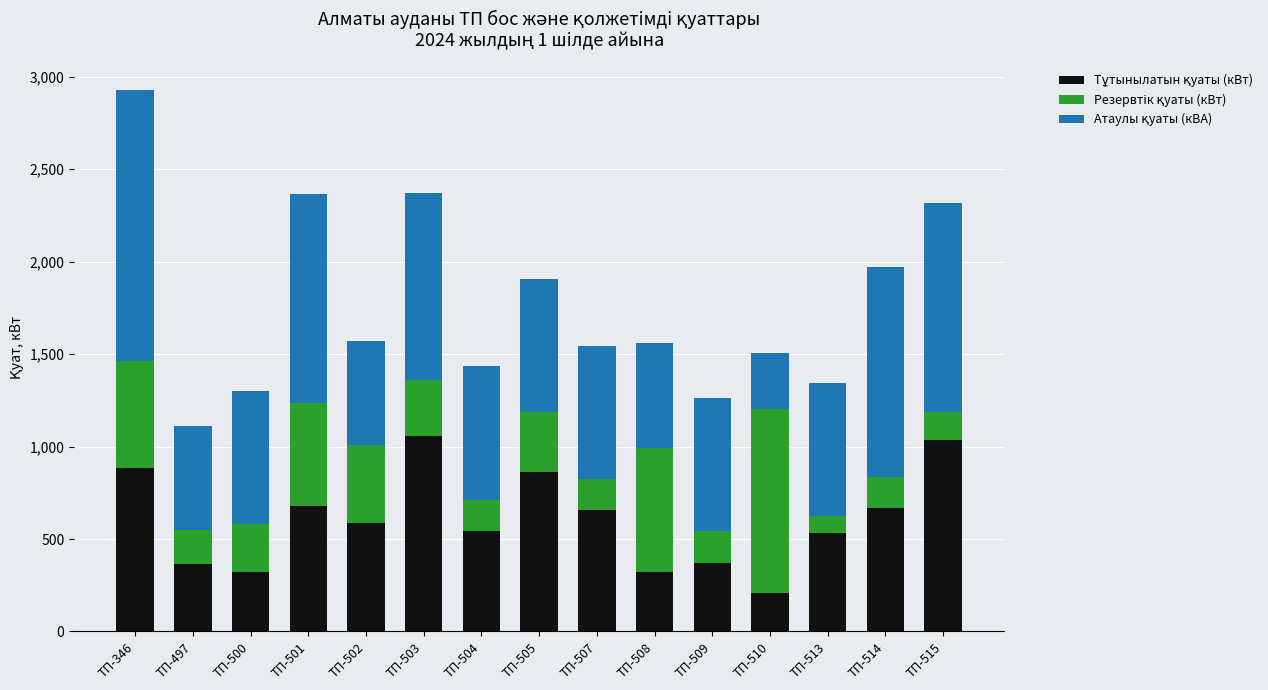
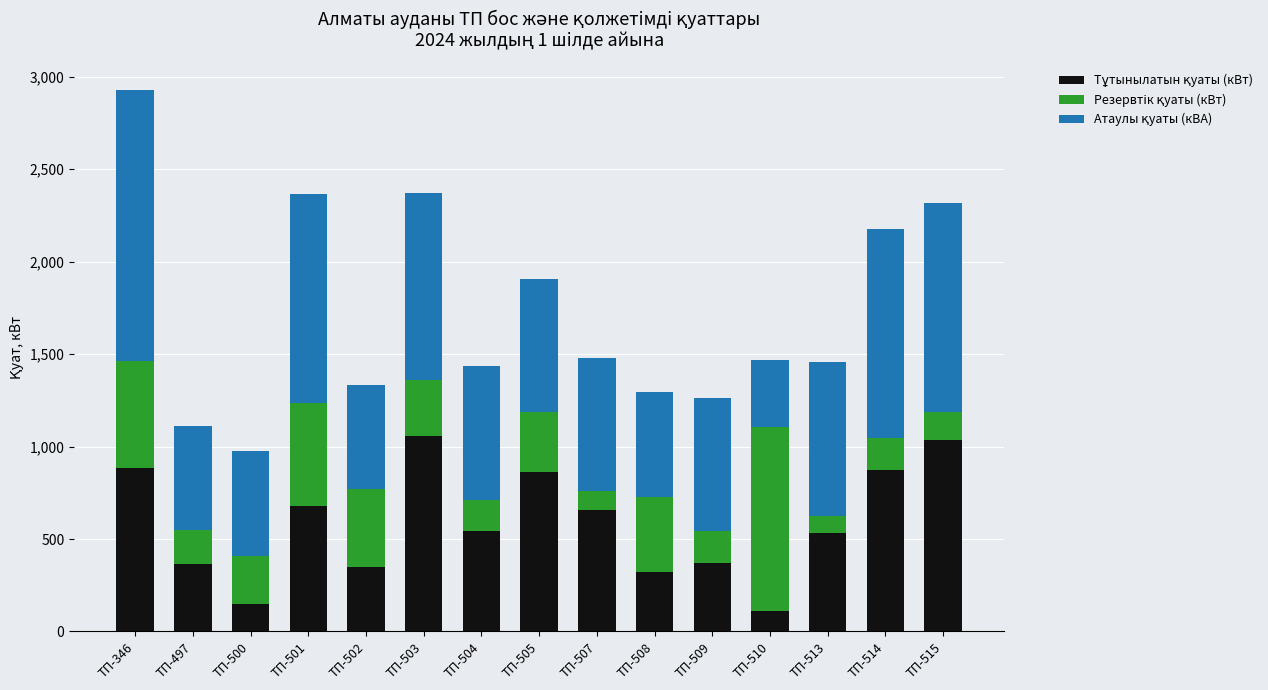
  {
    "Тұтынылатын қуаты (кВт)": {
      "ТП-346": "880",
      "ТП-497": "370",
-     "ТП-500": "320",
+     "ТП-500": "150",
      "ТП-501": "680",
-     "ТП-502": "590",
+     "ТП-502": "350",
      "ТП-503": "1,060",
      "ТП-504": "540",
      "ТП-505": "860",
      "ТП-507": "660",
      "ТП-508": "320",
      "ТП-509": "370",
-     "ТП-510": "210",
+     "ТП-510": "110",
      "ТП-513": "530",
-     "ТП-514": "670",
+     "ТП-514": "880",
      "ТП-515": "1,030"
    },
    "Резервтік қуаты (кВт)": {
      "ТП-346": "580",
      "ТП-497": "180",
      "ТП-500": "260",
      "ТП-501": "560",
      "ТП-502": "420",
      "ТП-503": "300",
      "ТП-504": "170",
      "ТП-505": "320",
-     "ТП-507": "170",
-     "ТП-508": "670",
+     "ТП-507": "100",
+     "ТП-508": "410",
      "ТП-509": "170",
      "ТП-510": "1,000",
      "ТП-513": "90",
      "ТП-514": "170",
      "ТП-515": "150"
    },
    "Атаулы қуаты (кВА)": {
      "ТП-346": "1,470",
      "ТП-497": "570",
-     "ТП-500": "720",
+     "ТП-500": "570",
      "ТП-501": "1,130",
      "ТП-502": "570",
      "ТП-503": "1,010",
      "ТП-504": "720",
      "ТП-505": "720",
      "ТП-507": "720",
      "ТП-508": "570",
      "ТП-509": "720",
-     "ТП-510": "300",
-     "ТП-513": "720",
+     "ТП-510": "360",
+     "ТП-513": "830",
      "ТП-514": "1,130",
      "ТП-515": "1,130"
    }
  }
